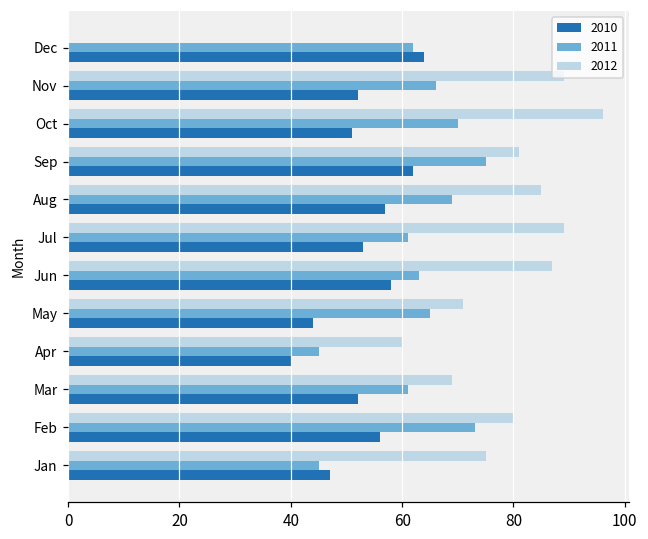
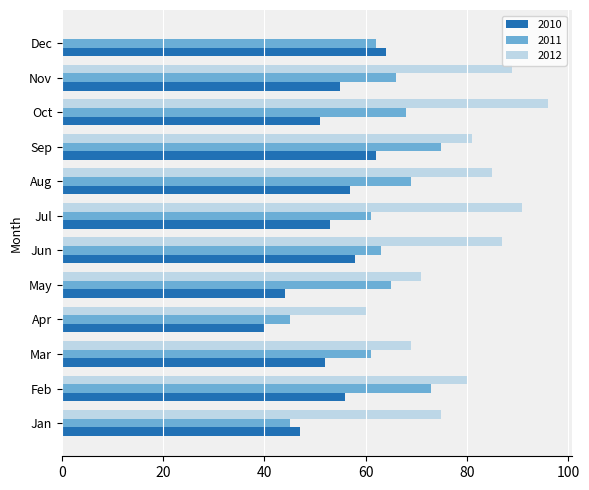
  {
    "2010": {
      "Dec": 64,
-     "Nov": 52,
+     "Nov": 55,
      "Oct": 51,
      "Sep": 62,
      "Aug": 57,
      "Jul": 53,
      "Jun": 58,
      "May": 44,
      "Apr": 40,
      "Mar": 52,
      "Feb": 56,
      "Jan": 47
    },
    "2011": {
      "Dec": 62,
      "Nov": 66,
-     "Oct": 70,
+     "Oct": 68,
      "Sep": 75,
      "Aug": 69,
      "Jul": 61,
      "Jun": 63,
      "May": 65,
      "Apr": 45,
      "Mar": 61,
      "Feb": 73,
      "Jan": 45
    },
    "2012": {
      "Dec": 0,
      "Nov": 89,
      "Oct": 96,
      "Sep": 81,
      "Aug": 85,
-     "Jul": 89,
+     "Jul": 91,
      "Jun": 87,
      "May": 71,
      "Apr": 60,
      "Mar": 69,
      "Feb": 80,
      "Jan": 75
    }
  }
